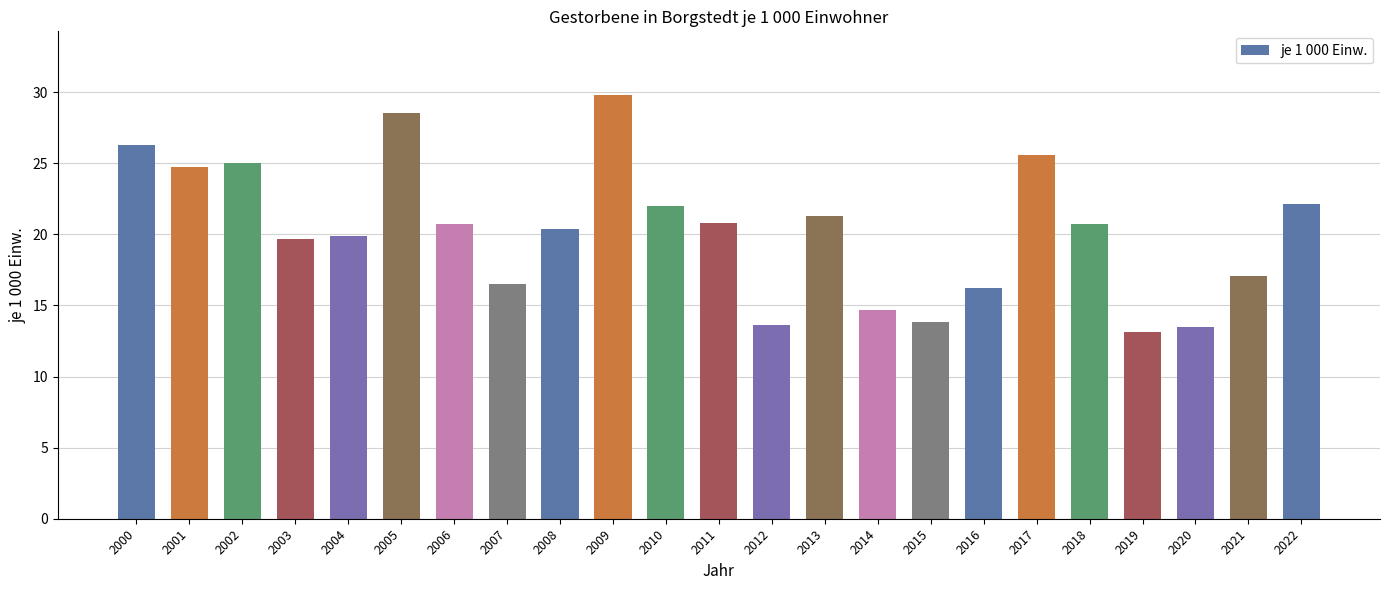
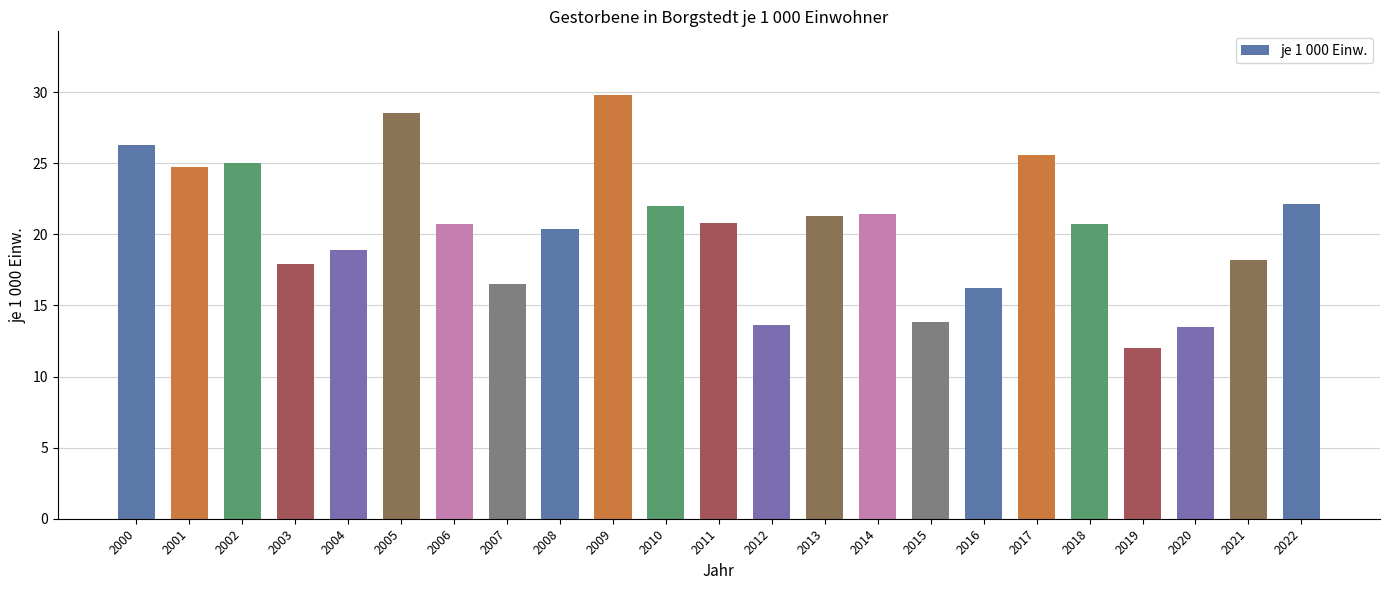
  {
    "2000": 26.3,
    "2001": 24.7,
    "2002": 25.0,
-   "2003": 19.7,
-   "2004": 19.9,
+   "2003": 17.9,
+   "2004": 18.9,
    "2005": 28.5,
    "2006": 20.7,
    "2007": 16.5,
    "2008": 20.4,
    "2009": 29.8,
    "2010": 22.0,
    "2011": 20.8,
    "2012": 13.6,
    "2013": 21.3,
-   "2014": 14.7,
+   "2014": 21.4,
    "2015": 13.8,
    "2016": 16.2,
    "2017": 25.6,
    "2018": 20.7,
-   "2019": 13.1,
+   "2019": 12.0,
    "2020": 13.5,
-   "2021": 17.1,
+   "2021": 18.2,
    "2022": 22.1
  }
